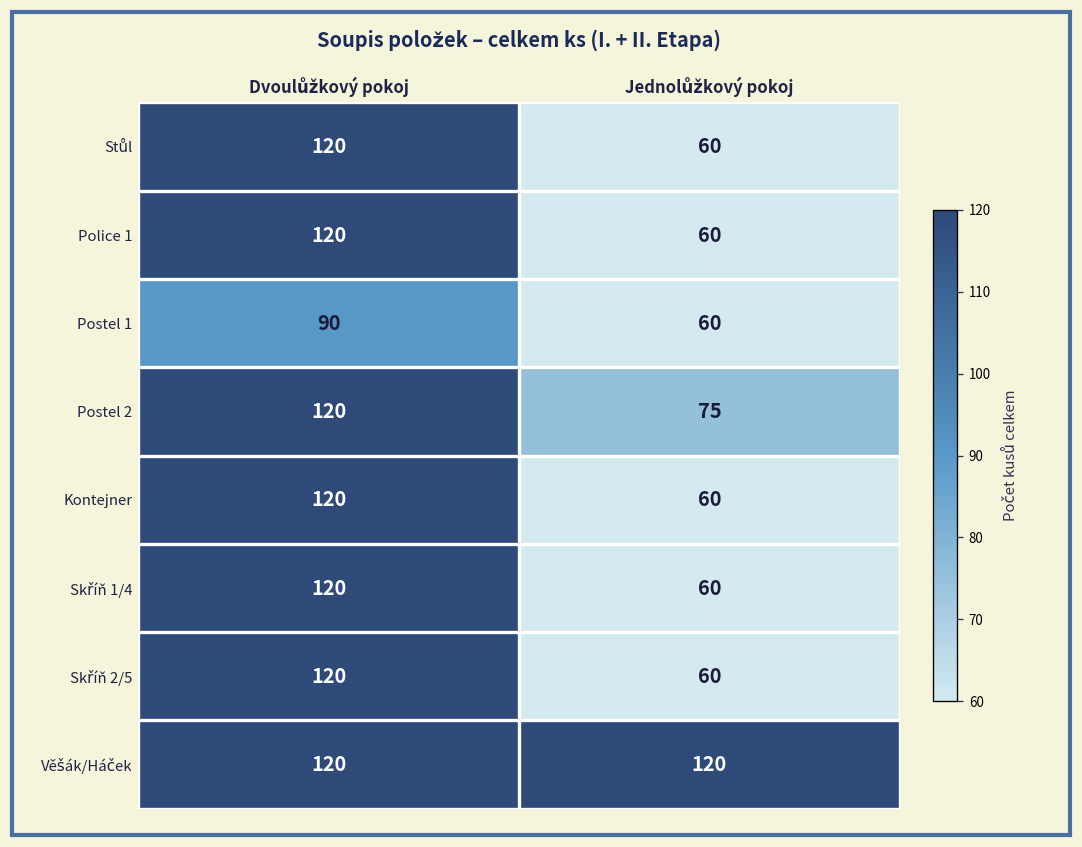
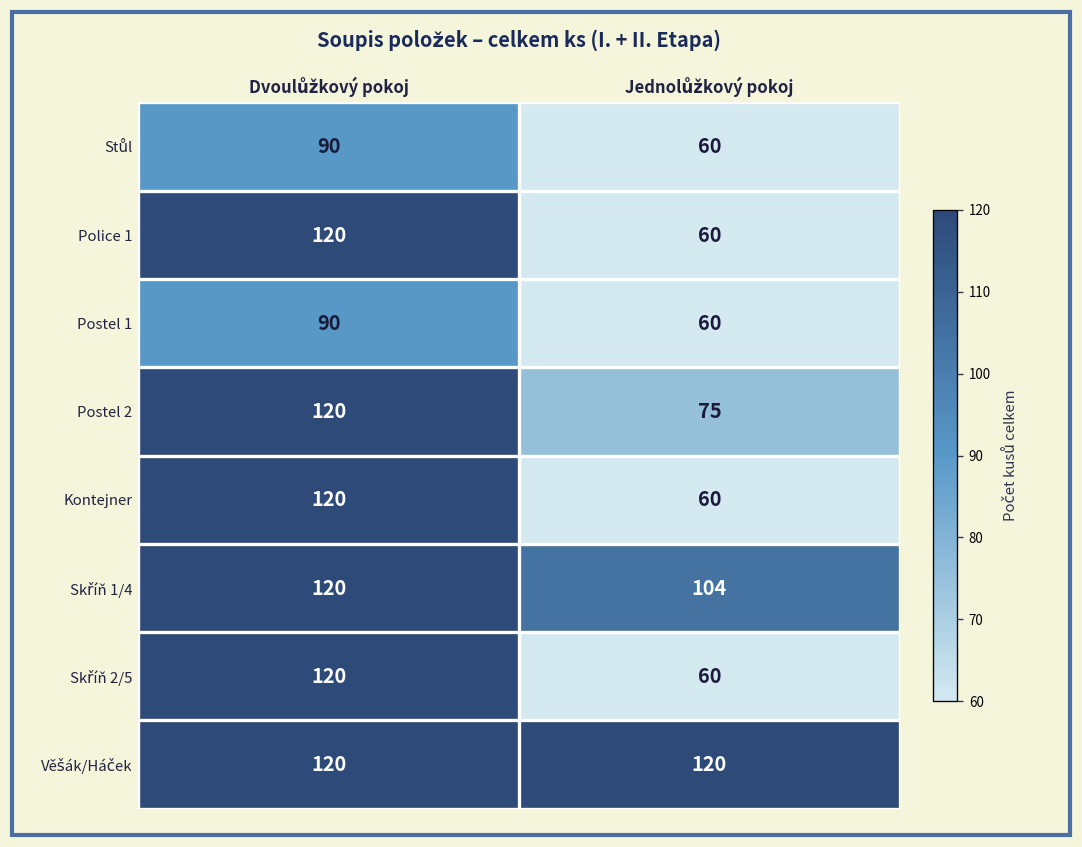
  {
    "Stůl": {
-     "Dvoulůžkový pokoj": 120,
+     "Dvoulůžkový pokoj": 90,
      "Jednolůžkový pokoj": 60
    },
    "Police 1": {
      "Dvoulůžkový pokoj": 120,
      "Jednolůžkový pokoj": 60
    },
    "Postel 1": {
      "Dvoulůžkový pokoj": 90,
      "Jednolůžkový pokoj": 60
    },
    "Postel 2": {
      "Dvoulůžkový pokoj": 120,
      "Jednolůžkový pokoj": 75
    },
    "Kontejner": {
      "Dvoulůžkový pokoj": 120,
      "Jednolůžkový pokoj": 60
    },
    "Skříň 1/4": {
      "Dvoulůžkový pokoj": 120,
-     "Jednolůžkový pokoj": 60
+     "Jednolůžkový pokoj": 104
    },
    "Skříň 2/5": {
      "Dvoulůžkový pokoj": 120,
      "Jednolůžkový pokoj": 60
    },
    "Věšák/Háček": {
      "Dvoulůžkový pokoj": 120,
      "Jednolůžkový pokoj": 120
    }
  }
